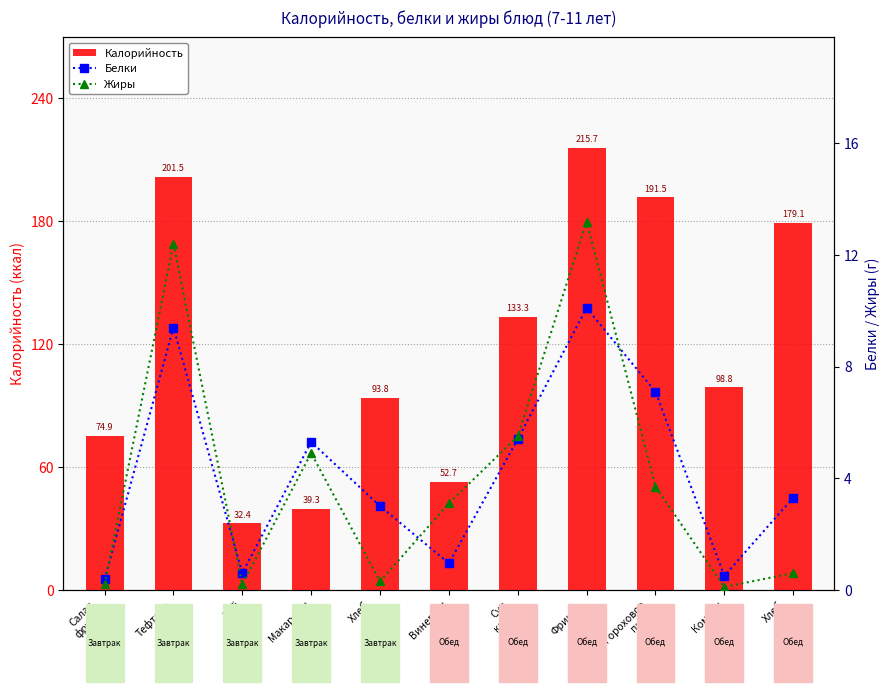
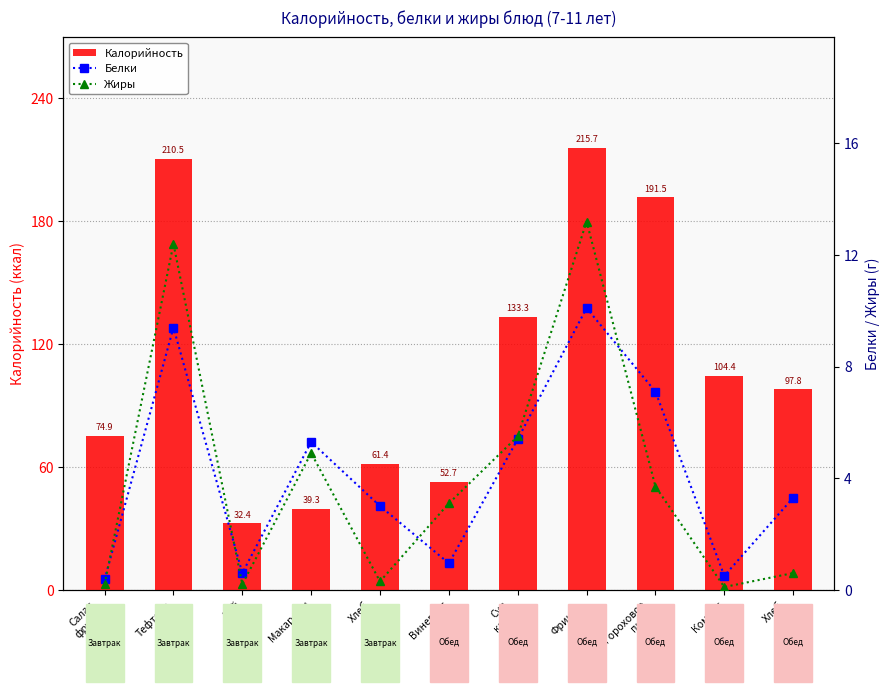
  {
    "Калорийность": {
      "Салат фрукт.": 74.9,
-     "Тефтели": 201.5,
+     "Тефтели": 210.5,
      "Чай": 32.4,
      "Макароны": 39.3,
-     "Хлеб пш.": 93.8,
+     "Хлеб пш.": 61.4,
      "Винегрет": 52.7,
      "Суп карт.": 133.3,
      "Фрикад.": 215.7,
      "Гороховое пюре": 191.5,
-     "Компот": 98.8,
-     "Хлеб рж.": 179.1
+     "Компот": 104.4,
+     "Хлеб рж.": 97.8
    }
  }
